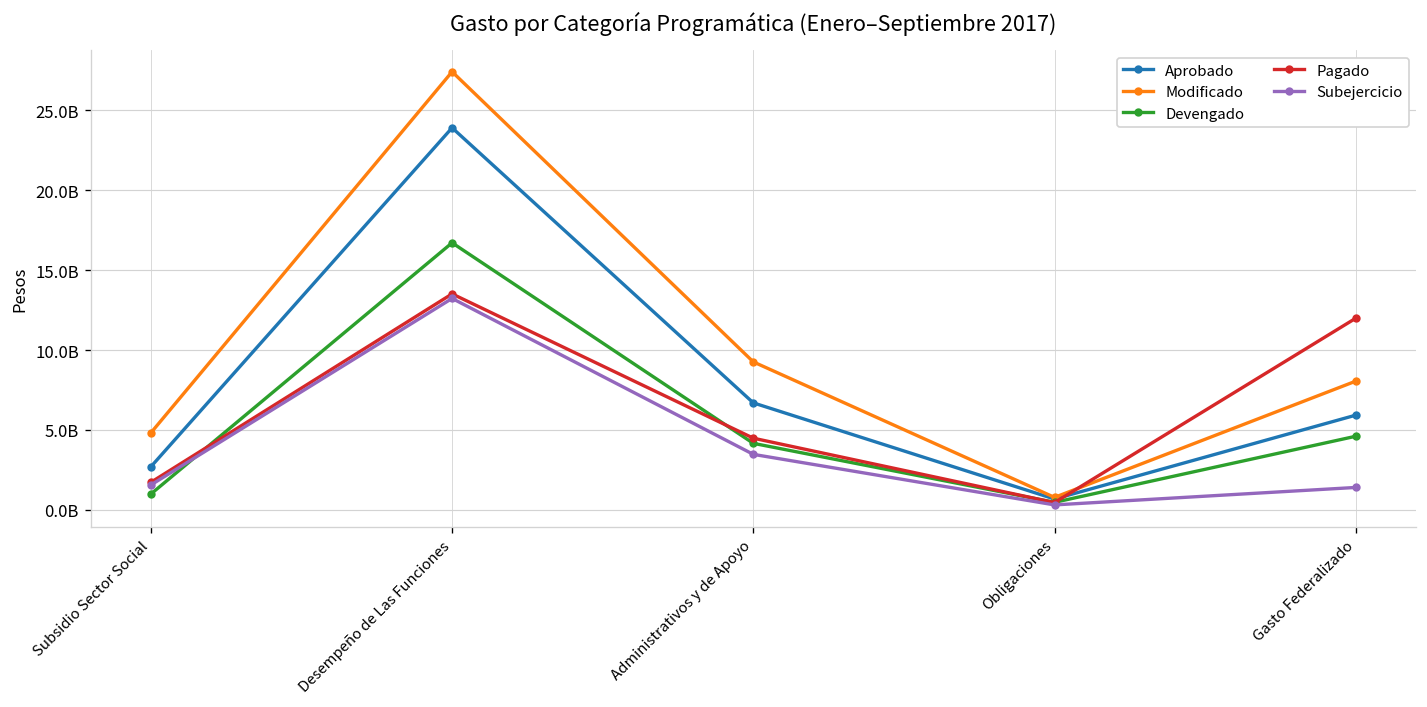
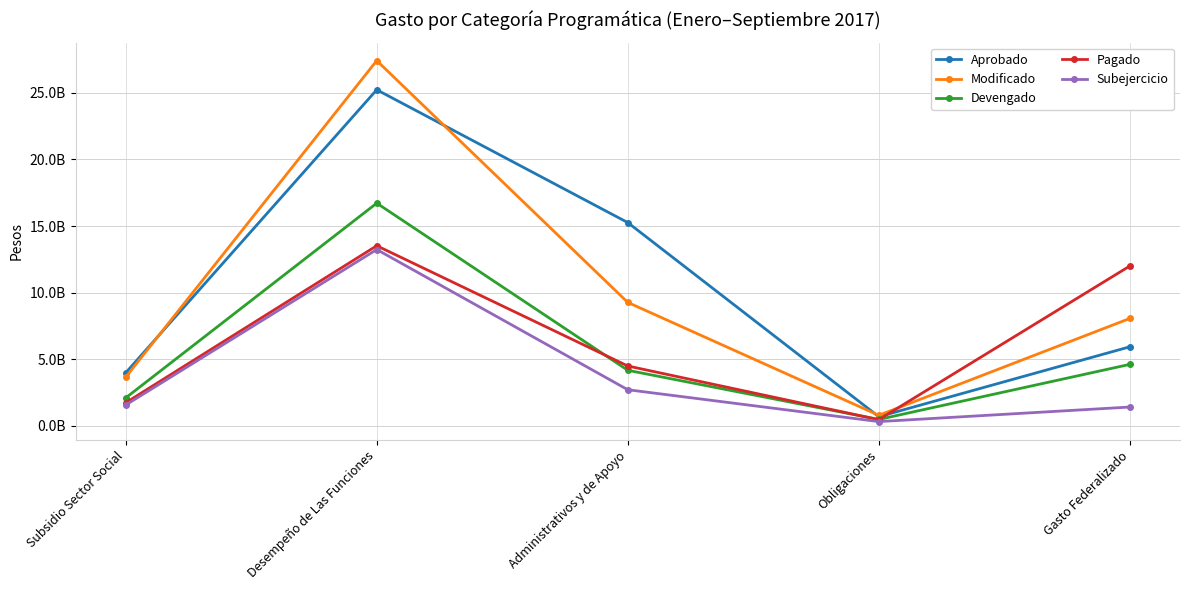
  {
    "Aprobado": {
-     "Subsidio Sector Social": 2700000000,
-     "Desempeño de Las Funciones": 23900000000,
-     "Administrativos y de Apoyo": 6700000000,
+     "Subsidio Sector Social": 4000000000,
+     "Desempeño de Las Funciones": 25200000000,
+     "Administrativos y de Apoyo": 15300000000,
      "Gasto Federalizado": 5900000000
    },
    "Modificado": {
-     "Subsidio Sector Social": 4800000000,
+     "Subsidio Sector Social": 3700000000,
      "Desempeño de Las Funciones": 27400000000,
      "Administrativos y de Apoyo": 9300000000,
      "Gasto Federalizado": 8100000000
    },
    "Devengado": {
-     "Subsidio Sector Social": 1000000000,
+     "Subsidio Sector Social": 2100000000,
      "Desempeño de Las Funciones": 16700000000,
      "Administrativos y de Apoyo": 4200000000,
      "Gasto Federalizado": 4600000000
    },
    "Pagado": {
      "Desempeño de Las Funciones": 13500000000,
      "Administrativos y de Apoyo": 4500000000,
      "Gasto Federalizado": 12000000000
    },
    "Subejercicio": {
      "Desempeño de Las Funciones": 13200000000,
-     "Administrativos y de Apoyo": 3500000000,
+     "Administrativos y de Apoyo": 2700000000,
      "Gasto Federalizado": 1400000000
    }
  }
